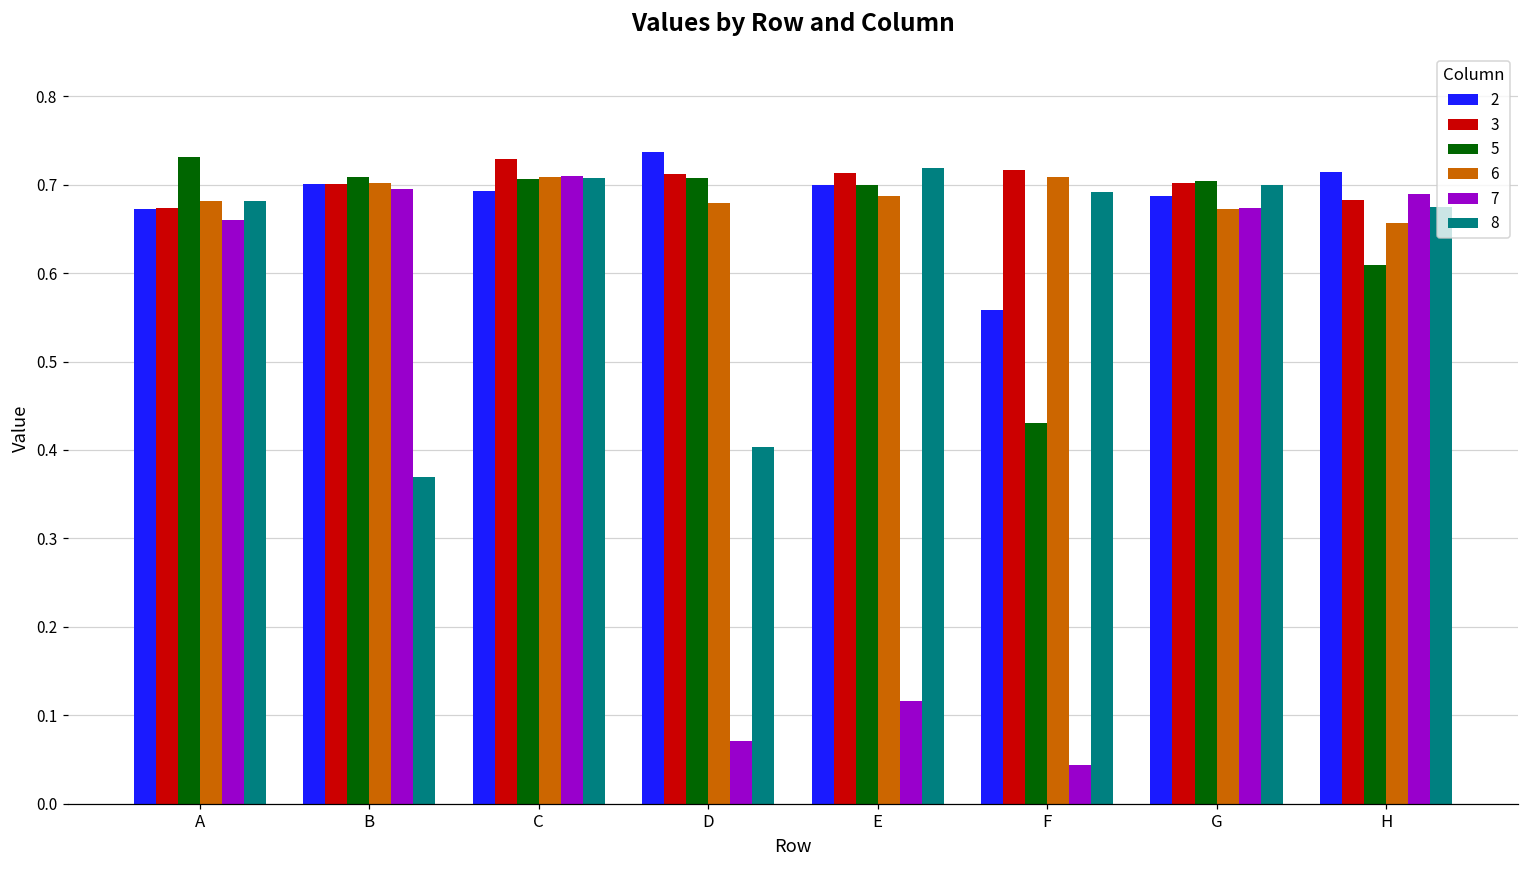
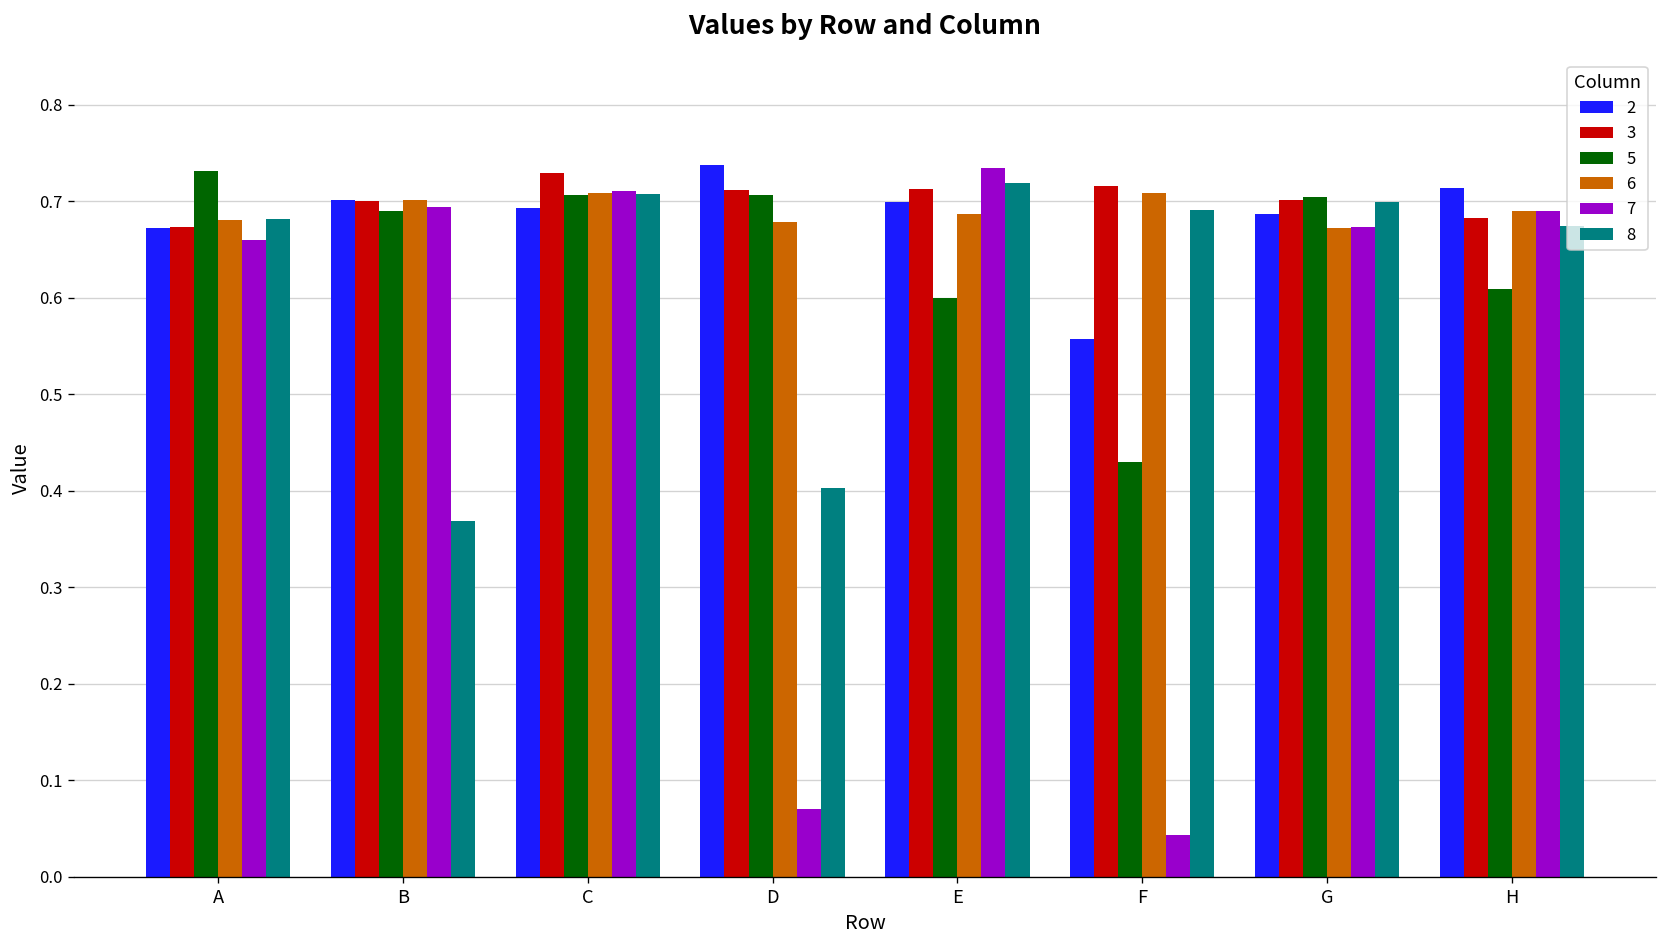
  {
    "2": {
      "A": 0.67,
      "B": 0.70,
      "C": 0.69,
      "D": 0.74,
      "E": 0.70,
      "F": 0.56,
      "G": 0.69,
      "H": 0.71
    },
    "3": {
      "A": 0.67,
      "B": 0.70,
      "C": 0.73,
      "D": 0.71,
      "E": 0.71,
      "F": 0.72,
      "G": 0.70,
      "H": 0.68
    },
    "5": {
      "A": 0.73,
-     "B": 0.71,
+     "B": 0.69,
      "C": 0.71,
      "D": 0.71,
-     "E": 0.7,
+     "E": 0.6,
      "F": 0.43,
      "G": 0.70,
      "H": 0.61
    },
    "6": {
      "A": 0.68,
      "B": 0.70,
      "C": 0.71,
      "D": 0.68,
      "E": 0.69,
      "F": 0.71,
      "G": 0.67,
-     "H": 0.66
+     "H": 0.69
    },
    "7": {
      "A": 0.66,
      "B": 0.69,
      "C": 0.71,
      "D": 0.07,
-     "E": 0.12,
+     "E": 0.74,
      "F": 0.04,
      "G": 0.67,
      "H": 0.69
    },
    "8": {
      "A": 0.68,
      "B": 0.37,
      "C": 0.71,
      "D": 0.40,
      "E": 0.72,
      "F": 0.69,
      "G": 0.70
    }
  }
